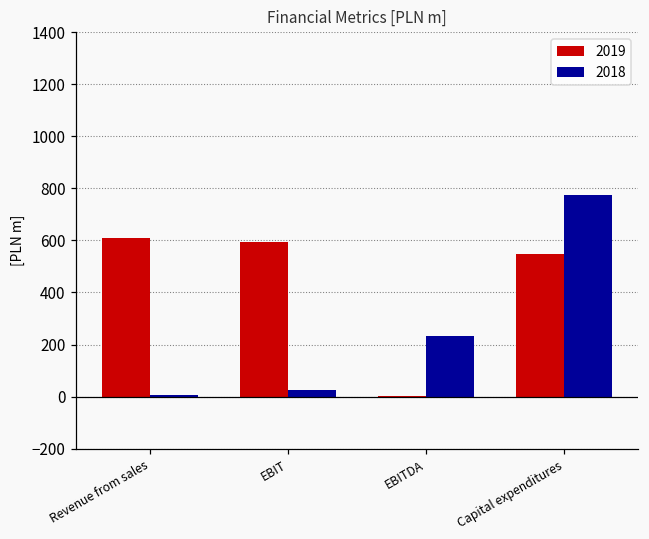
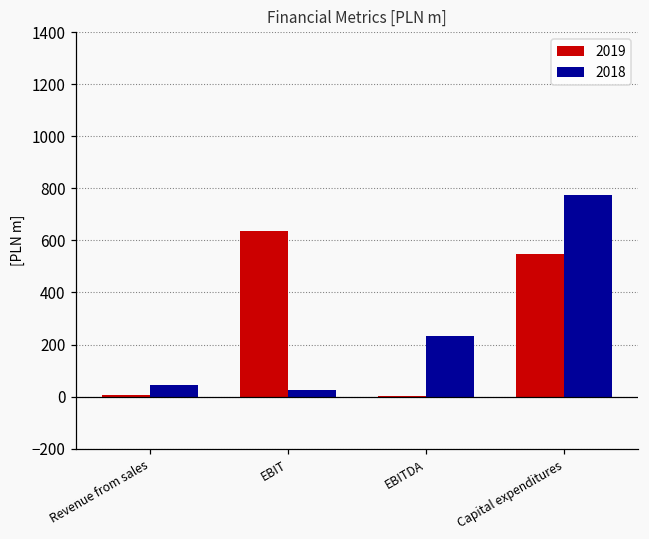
  {
    "2019": {
-     "Revenue from sales": 610,
-     "EBIT": 600,
+     "Revenue from sales": 10,
+     "EBIT": 640,
      "Capital expenditures": 550
    },
    "2018": {
-     "Revenue from sales": 10,
+     "Revenue from sales": 40,
      "EBIT": 20,
      "EBITDA": 230,
      "Capital expenditures": 780
    }
  }
